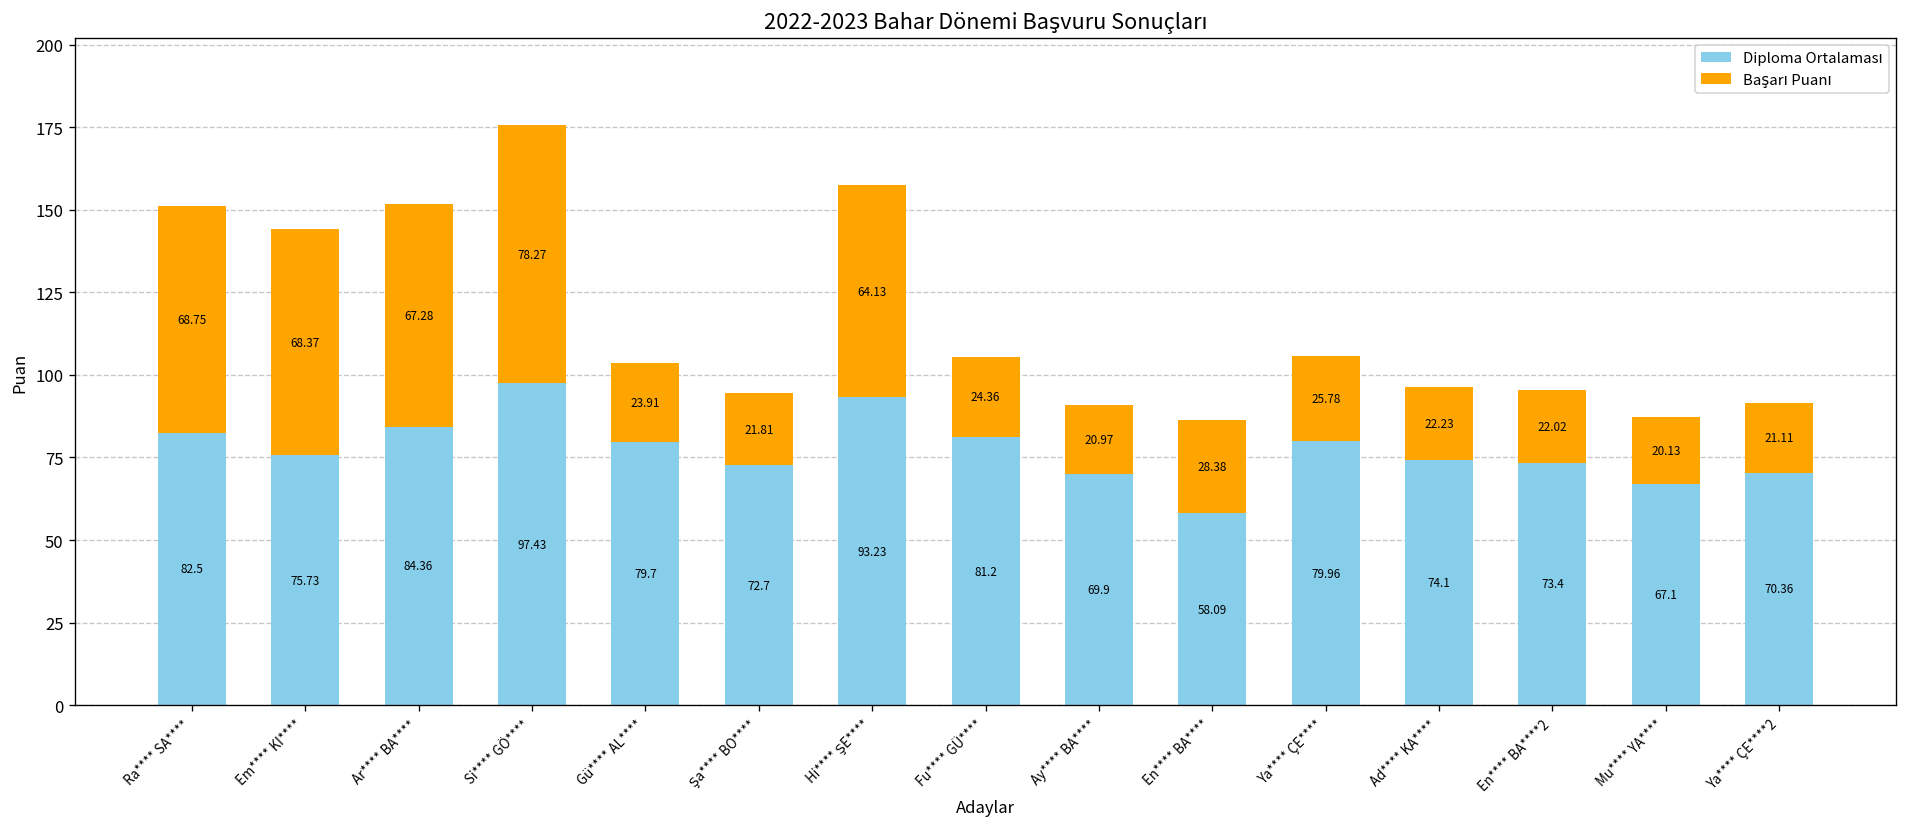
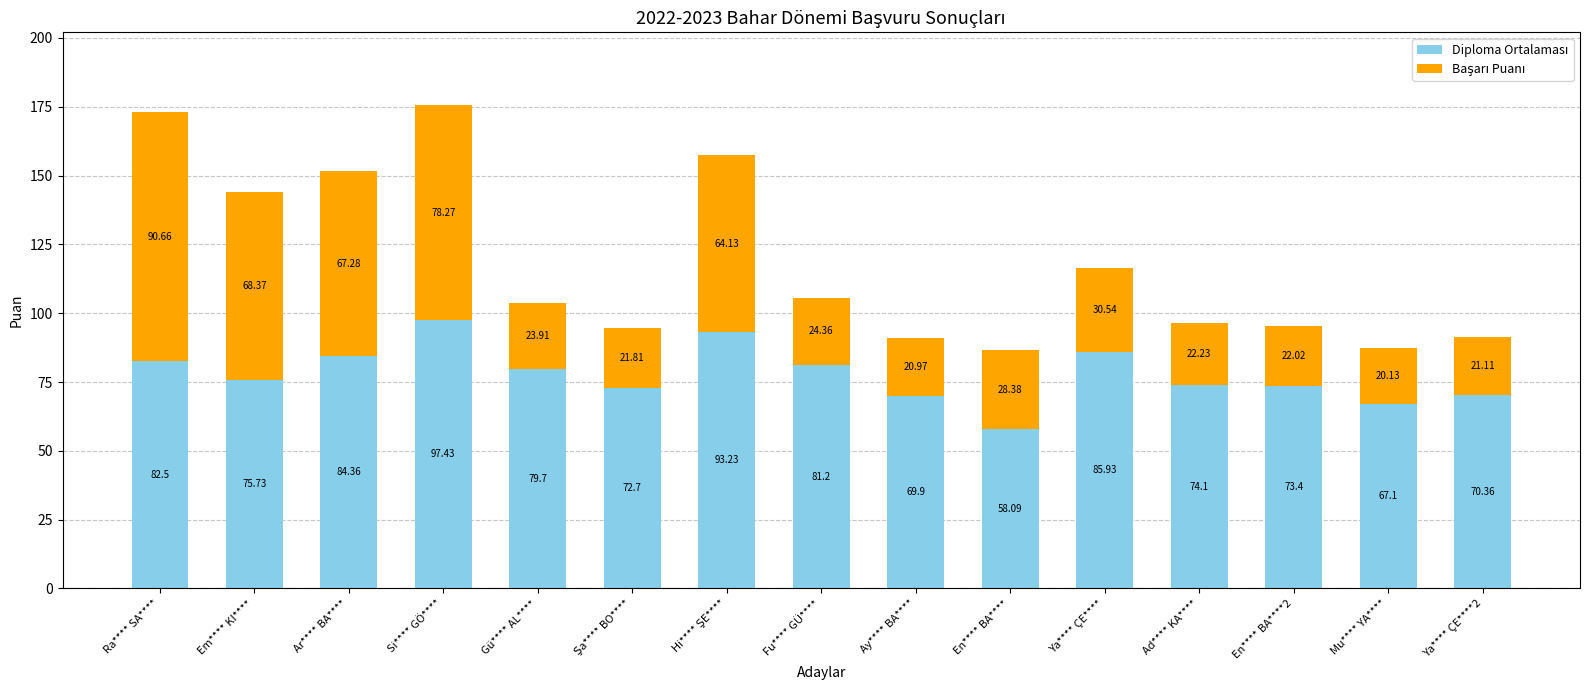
  {
    "Diploma Ortalaması": {
      "Ra**** SA****": 82.5,
      "Em**** KI****": 75.73,
      "Ar**** BA****": 84.36,
      "Si**** GÖ****": 97.43,
      "Gü**** AL****": 79.7,
      "Şa**** BO****": 72.7,
      "Hi**** ŞE****": 93.23,
      "Fu**** GÜ****": 81.2,
      "Ay**** BA****": 69.9,
      "En**** BA****": 58.09,
-     "Ya**** ÇE****": 79.96,
+     "Ya**** ÇE****": 85.93,
      "Ad**** KA****": 74.1,
      "En**** BA****2": 73.4,
      "Mu**** YA****": 67.1,
      "Ya**** ÇE****2": 70.36
    },
    "Başarı Puanı": {
-     "Ra**** SA****": 68.75,
+     "Ra**** SA****": 90.66,
      "Em**** KI****": 68.37,
      "Ar**** BA****": 67.28,
      "Si**** GÖ****": 78.27,
      "Gü**** AL****": 23.91,
      "Şa**** BO****": 21.81,
      "Hi**** ŞE****": 64.13,
      "Fu**** GÜ****": 24.36,
      "Ay**** BA****": 20.97,
      "En**** BA****": 28.38,
-     "Ya**** ÇE****": 25.78,
+     "Ya**** ÇE****": 30.54,
      "Ad**** KA****": 22.23,
      "En**** BA****2": 22.02,
      "Mu**** YA****": 20.13,
      "Ya**** ÇE****2": 21.11
    }
  }
